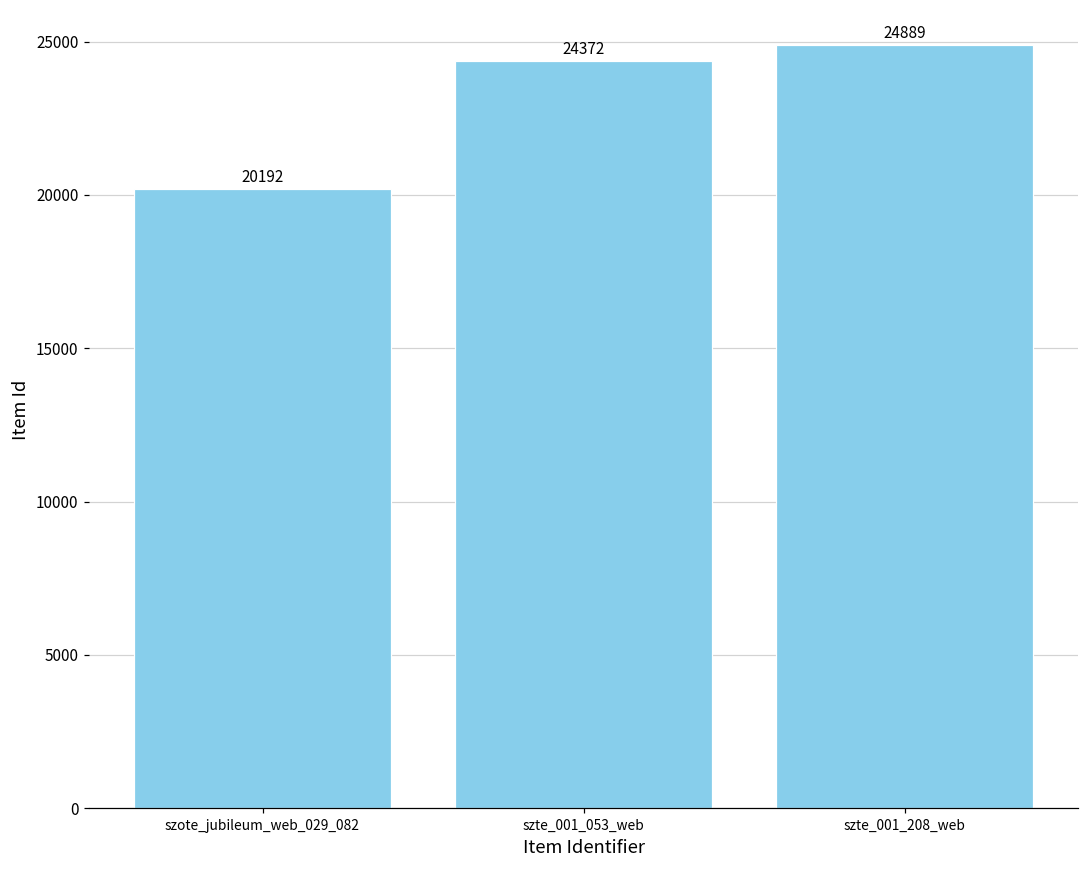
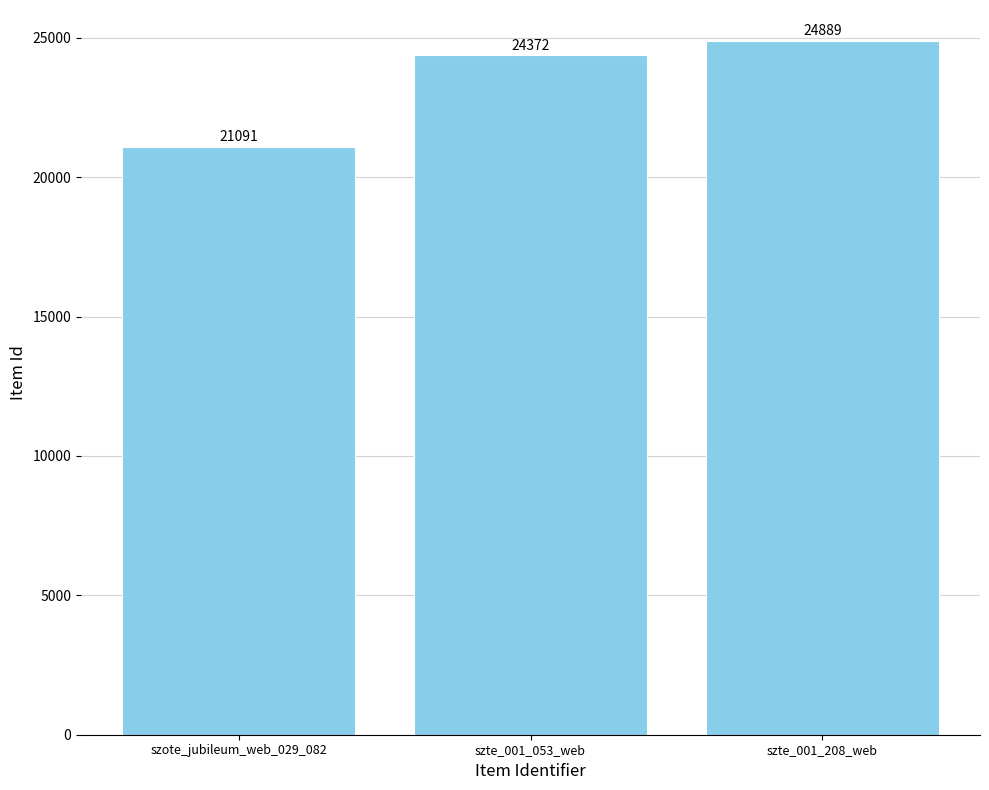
  {
-   "szote_jubileum_web_029_082": 20192,
+   "szote_jubileum_web_029_082": 21091,
    "szte_001_053_web": 24372,
    "szte_001_208_web": 24889
  }
